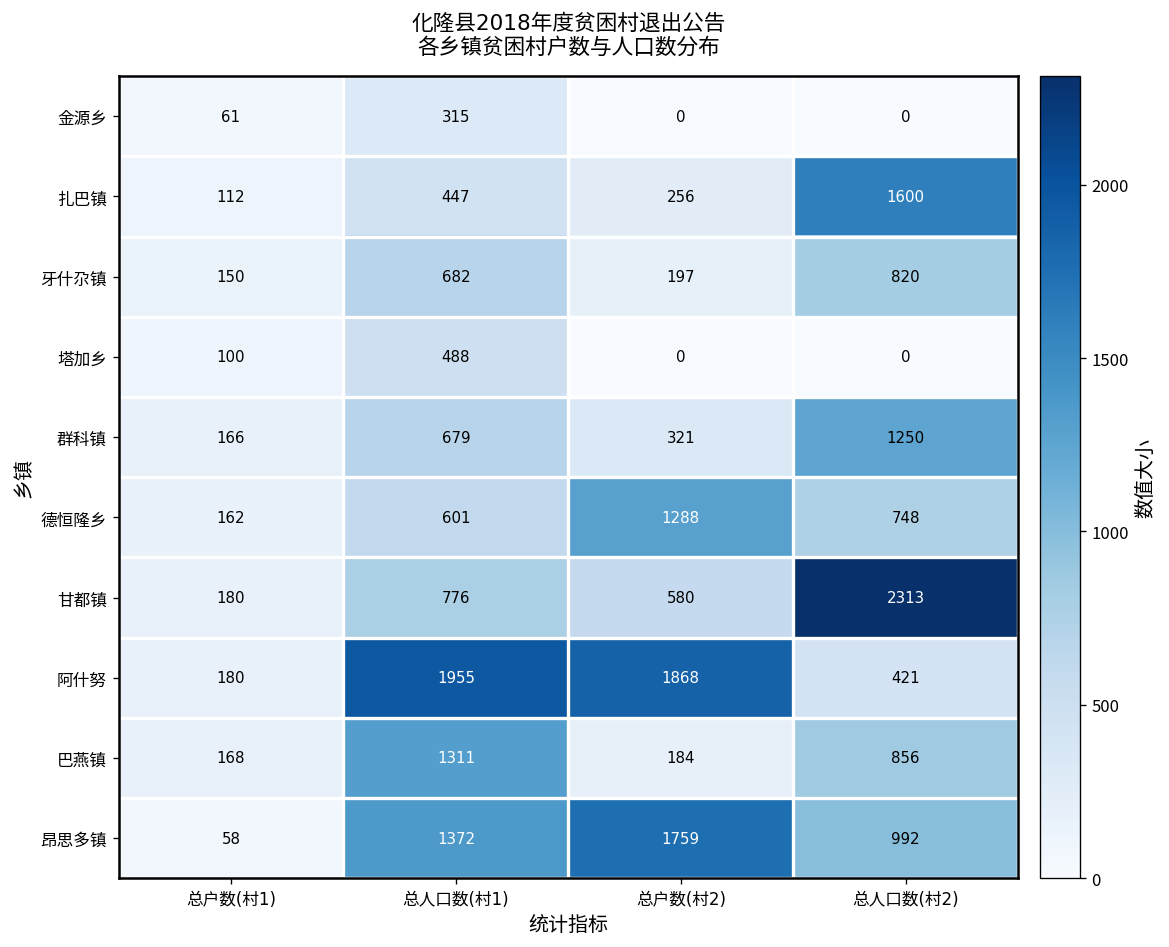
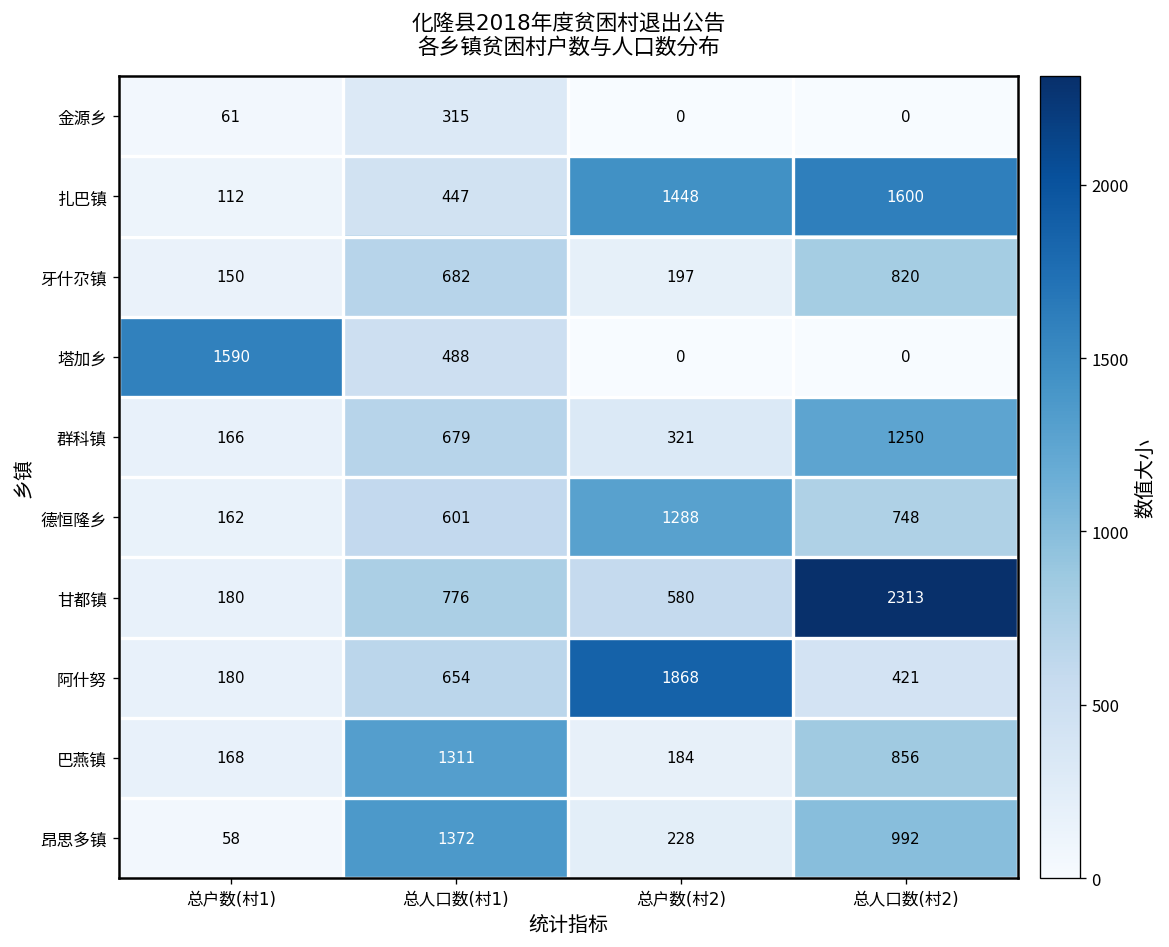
  {
    "金源乡": {
      "总户数(村1)": 61,
      "总人口数(村1)": 315,
      "总户数(村2)": 0,
      "总人口数(村2)": 0
    },
    "扎巴镇": {
      "总户数(村1)": 112,
      "总人口数(村1)": 447,
-     "总户数(村2)": 256,
+     "总户数(村2)": 1448,
      "总人口数(村2)": 1600
    },
    "牙什尕镇": {
      "总户数(村1)": 150,
      "总人口数(村1)": 682,
      "总户数(村2)": 197,
      "总人口数(村2)": 820
    },
    "塔加乡": {
-     "总户数(村1)": 100,
+     "总户数(村1)": 1590,
      "总人口数(村1)": 488,
      "总户数(村2)": 0,
      "总人口数(村2)": 0
    },
    "群科镇": {
      "总户数(村1)": 166,
      "总人口数(村1)": 679,
      "总户数(村2)": 321,
      "总人口数(村2)": 1250
    },
    "德恒隆乡": {
      "总户数(村1)": 162,
      "总人口数(村1)": 601,
      "总户数(村2)": 1288,
      "总人口数(村2)": 748
    },
    "甘都镇": {
      "总户数(村1)": 180,
      "总人口数(村1)": 776,
      "总户数(村2)": 580,
      "总人口数(村2)": 2313
    },
    "阿什努": {
      "总户数(村1)": 180,
-     "总人口数(村1)": 1955,
+     "总人口数(村1)": 654,
      "总户数(村2)": 1868,
      "总人口数(村2)": 421
    },
    "巴燕镇": {
      "总户数(村1)": 168,
      "总人口数(村1)": 1311,
      "总户数(村2)": 184,
      "总人口数(村2)": 856
    },
    "昂思多镇": {
      "总户数(村1)": 58,
      "总人口数(村1)": 1372,
-     "总户数(村2)": 1759,
+     "总户数(村2)": 228,
      "总人口数(村2)": 992
    }
  }
